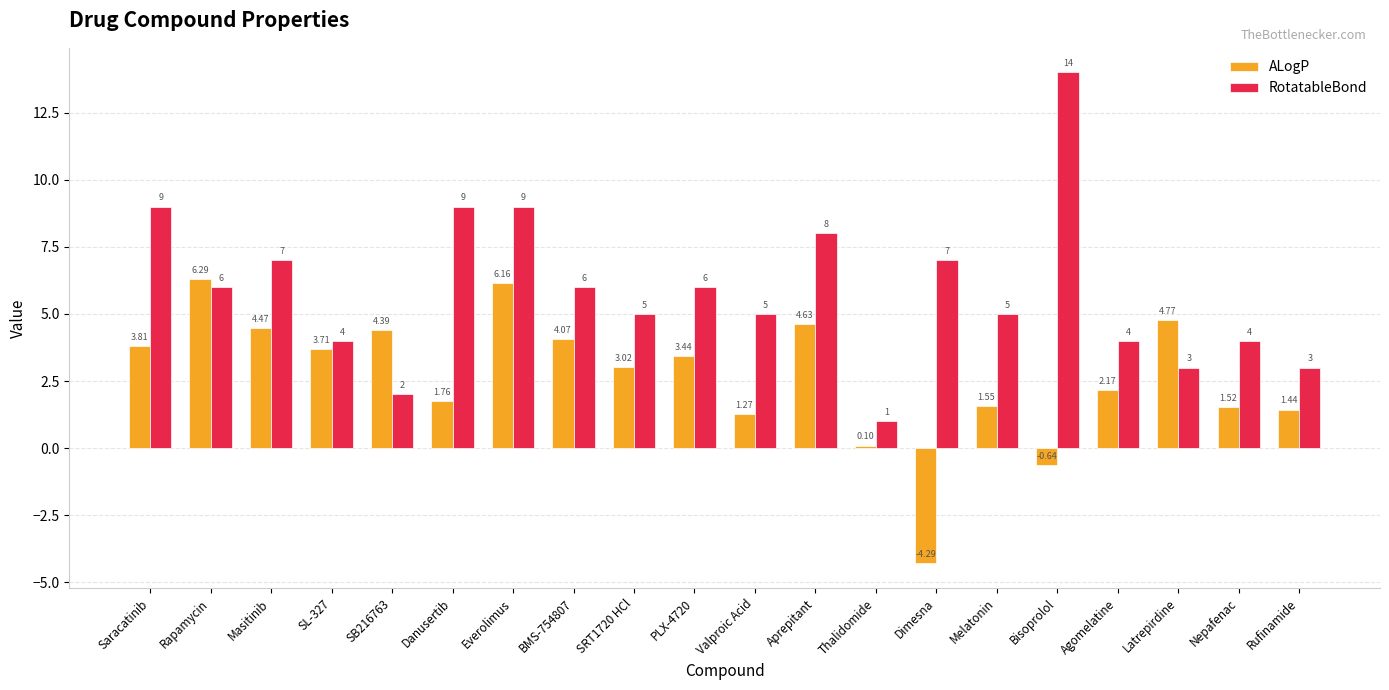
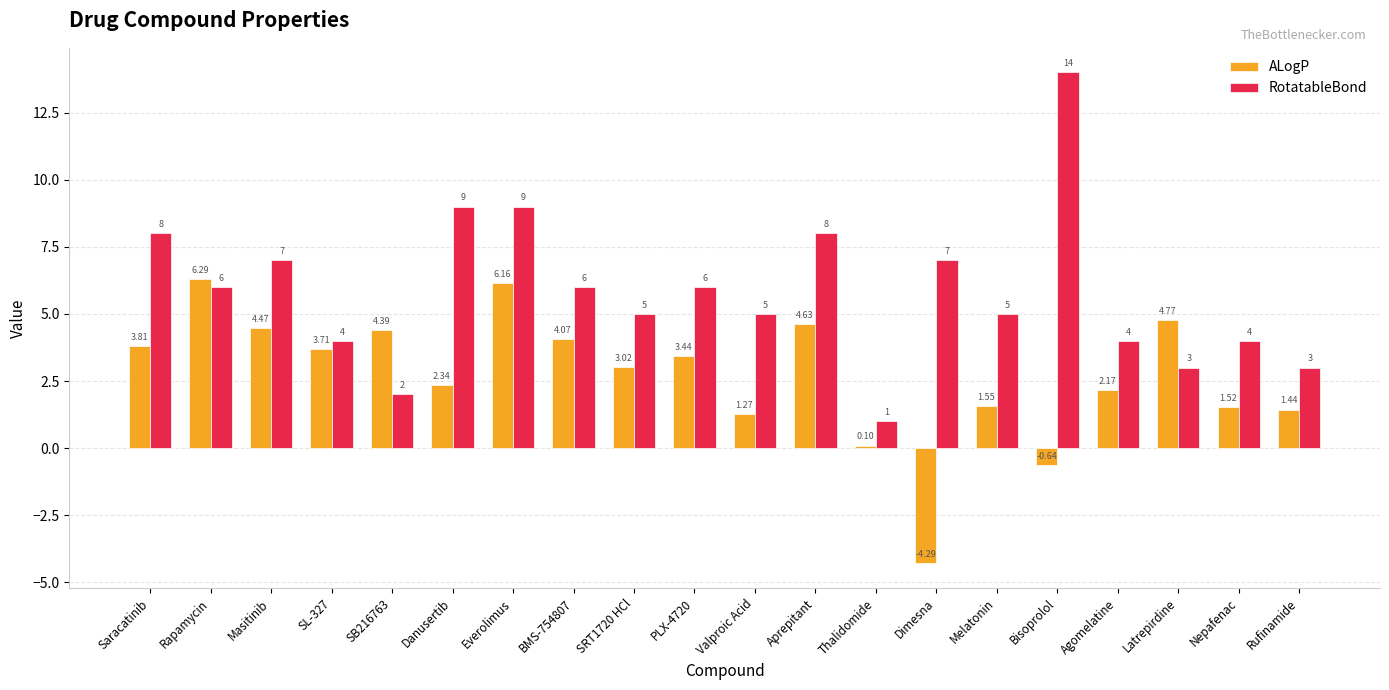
  {
    "ALogP": {
      "Saracatinib": 3.81,
      "Rapamycin": 6.29,
      "Masitinib": 4.47,
      "SL-327": 3.71,
      "SB216763": 4.39,
-     "Danusertib": 1.76,
+     "Danusertib": 2.34,
      "Everolimus": 6.16,
      "BMS-754807": 4.07,
      "SRT1720 HCl": 3.02,
      "PLX-4720": 3.44,
      "Valproic Acid": 1.27,
      "Aprepitant": 4.63,
      "Thalidomide": 0.10,
      "Dimesna": -4.29,
      "Melatonin": 1.55,
      "Bisoprolol": -0.64,
      "Agomelatine": 2.17,
      "Latrepirdine": 4.77,
      "Nepafenac": 1.52,
      "Rufinamide": 1.44
    },
    "RotatableBond": {
-     "Saracatinib": 9,
+     "Saracatinib": 8,
      "Rapamycin": 6,
      "Masitinib": 7,
      "SL-327": 4,
      "SB216763": 2,
      "Danusertib": 9,
      "Everolimus": 9,
      "BMS-754807": 6,
      "SRT1720 HCl": 5,
      "PLX-4720": 6,
      "Valproic Acid": 5,
      "Aprepitant": 8,
      "Thalidomide": 1,
      "Dimesna": 7,
      "Melatonin": 5,
      "Bisoprolol": 14,
      "Agomelatine": 4,
      "Latrepirdine": 3,
      "Nepafenac": 4,
      "Rufinamide": 3
    }
  }
